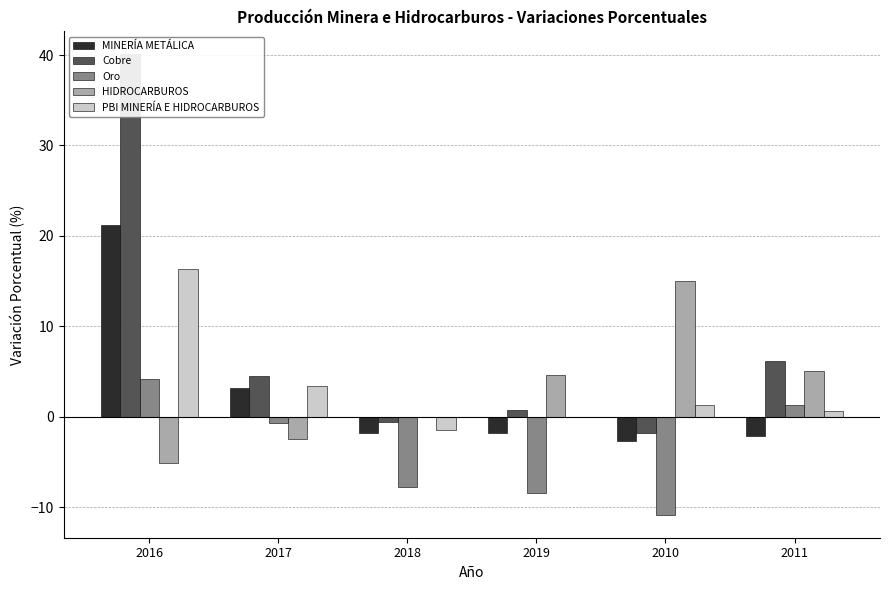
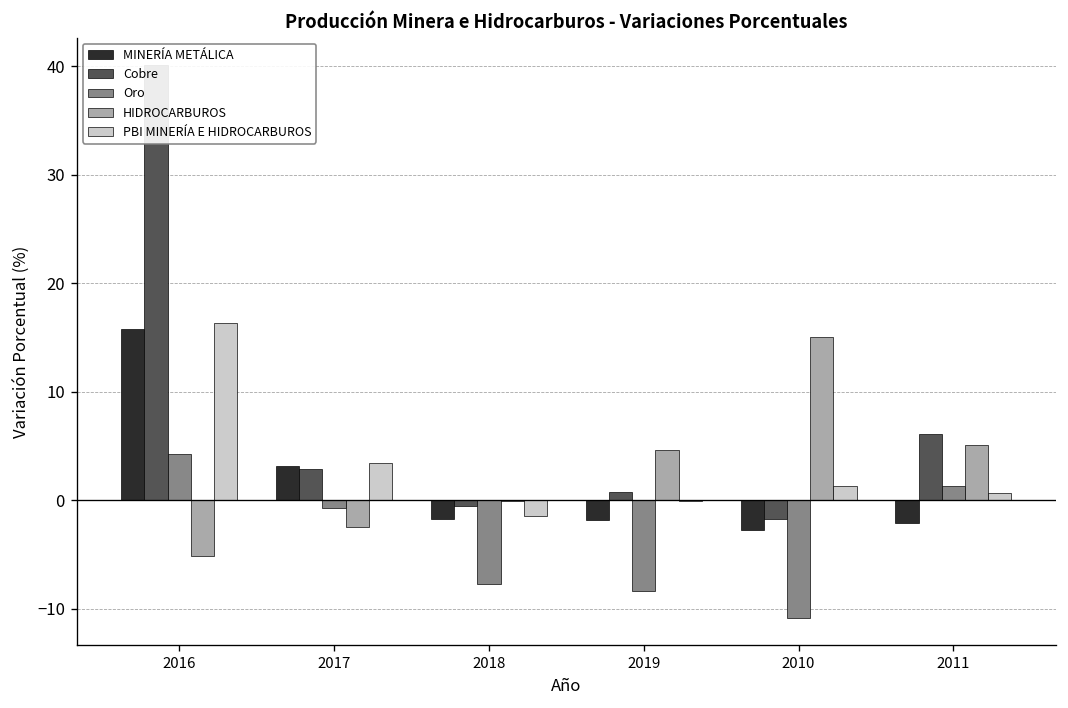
  {
    "MINERÍA METÁLICA": {
-     "2016": 21,
+     "2016": 16,
      "2017": 3,
      "2018": -2,
      "2019": -2,
      "2010": -3,
      "2011": -2
    },
    "Cobre": {
-     "2017": 5,
+     "2017": 3,
      "2018": -1,
      "2019": 1,
      "2010": -2,
      "2011": 6
    }
  }
